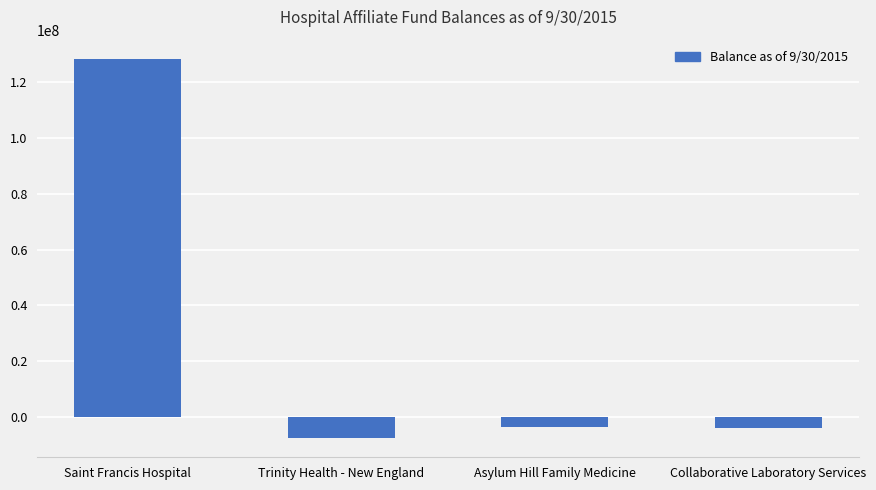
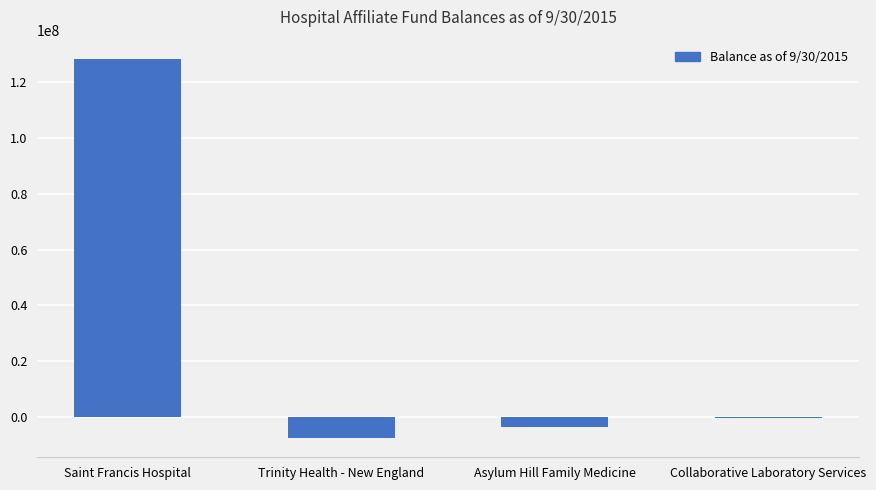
  {
    "Saint Francis Hospital": 128000000,
    "Trinity Health - New England": -8000000,
    "Asylum Hill Family Medicine": -4000000,
-   "Collaborative Laboratory Services": -4000000
+   "Collaborative Laboratory Services": 0
  }
